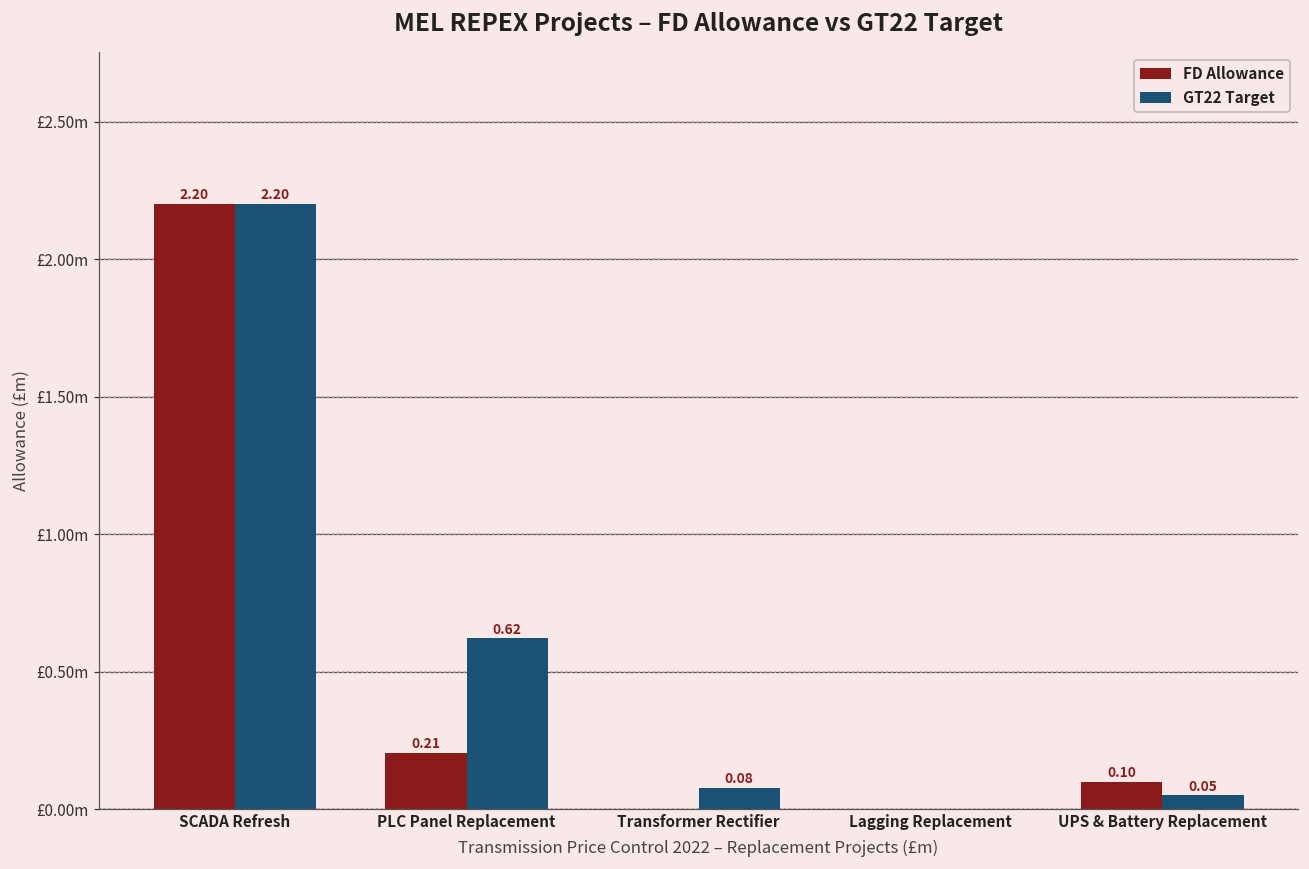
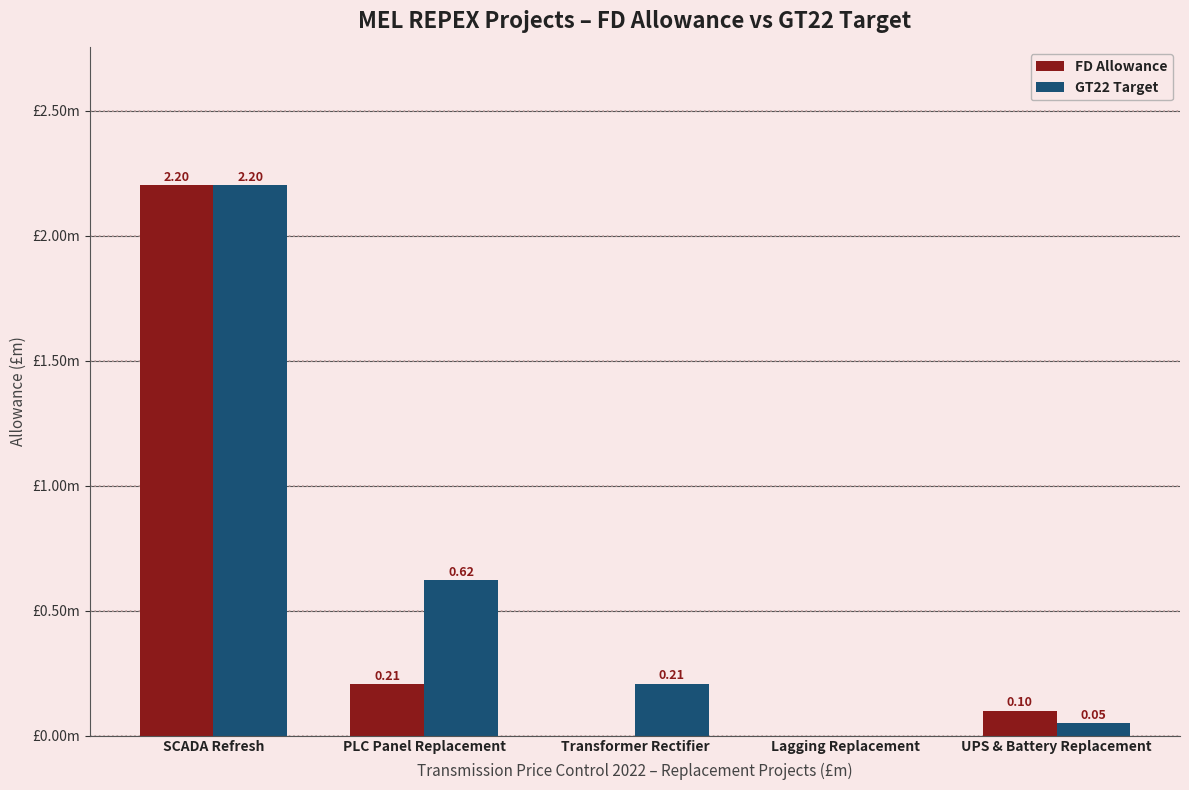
  {
    "FD Allowance": {
      "SCADA Refresh": 2.20,
      "PLC Panel Replacement": 0.21,
      "UPS & Battery Replacement": 0.10
    },
    "GT22 Target": {
      "SCADA Refresh": 2.20,
      "PLC Panel Replacement": 0.62,
-     "Transformer Rectifier": 0.08,
+     "Transformer Rectifier": 0.21,
      "UPS & Battery Replacement": 0.05
    }
  }
